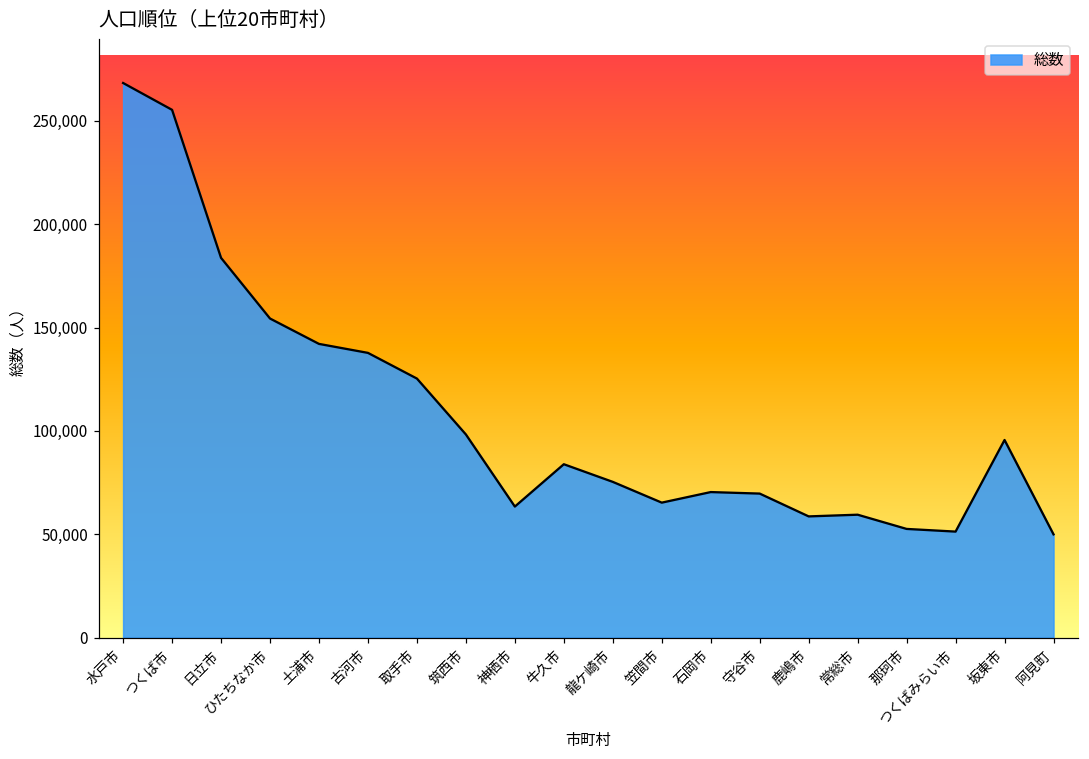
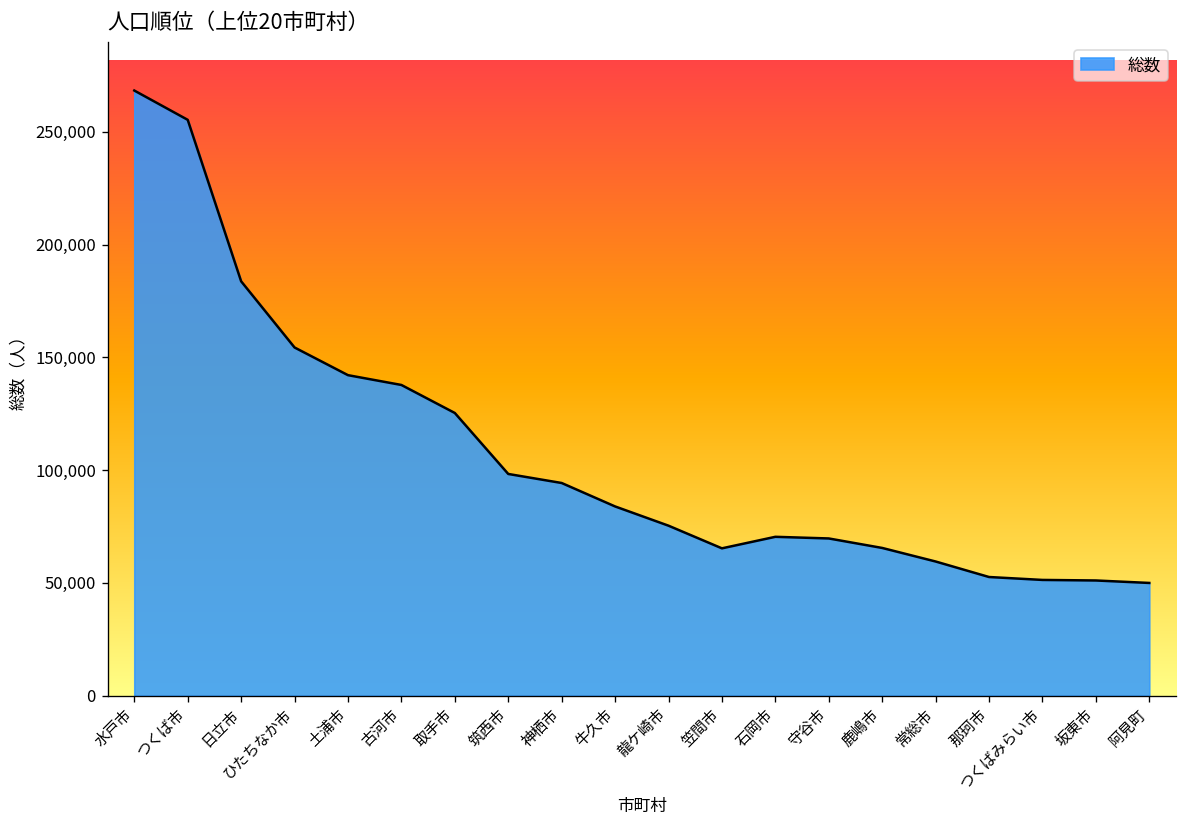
  {
    "水戸市": "268,000",
    "つくば市": "255,000",
    "日立市": "184,000",
    "ひたちなか市": "154,000",
    "土浦市": "142,000",
    "古河市": "138,000",
    "取手市": "125,000",
    "筑西市": "98,000",
-   "神栖市": "63,000",
+   "神栖市": "94,000",
    "牛久市": "84,000",
    "龍ケ崎市": "75,000",
    "笠間市": "65,000",
    "石岡市": "70,000",
    "守谷市": "70,000",
-   "鹿嶋市": "59,000",
+   "鹿嶋市": "65,000",
    "常総市": "59,000",
    "那珂市": "53,000",
    "つくばみらい市": "51,000",
-   "坂東市": "96,000",
+   "坂東市": "51,000",
    "阿見町": "50,000"
  }
